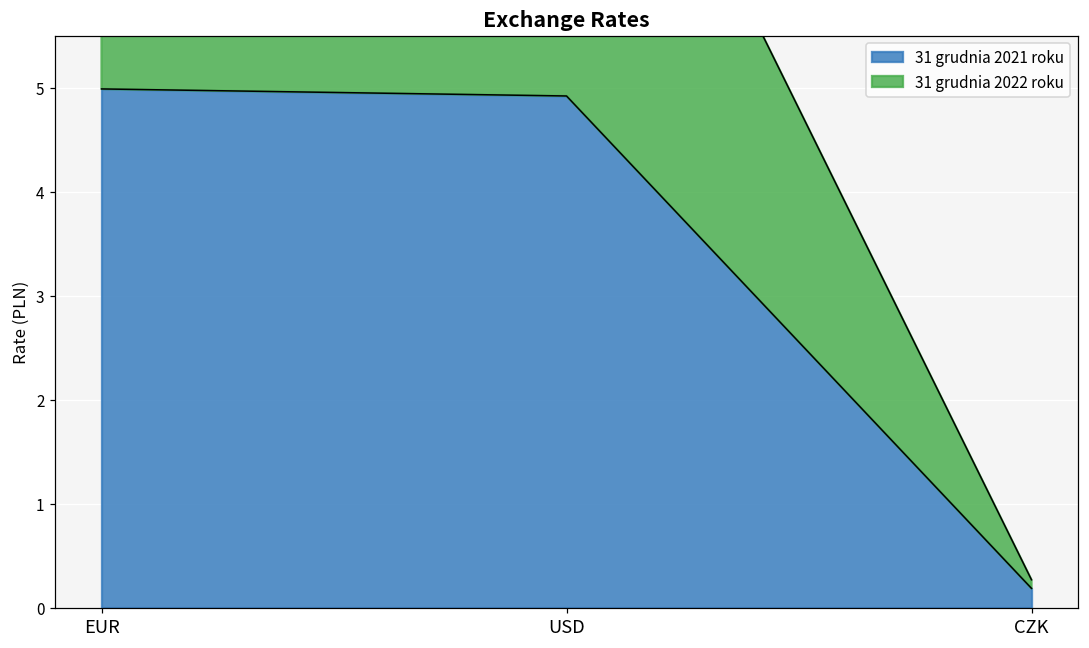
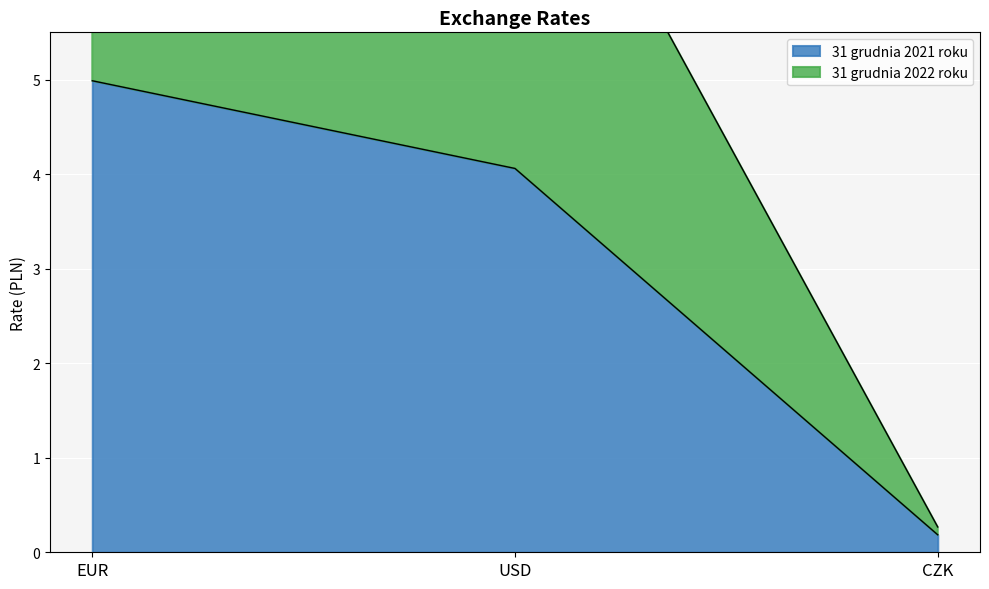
  {
    "31 grudnia 2021 roku": {
      "EUR": 5.0,
-     "USD": 4.9,
+     "USD": 4.1,
      "CZK": 0.2
    },
    "31 grudnia 2022 roku": {
      "CZK": 0.1
    }
  }
